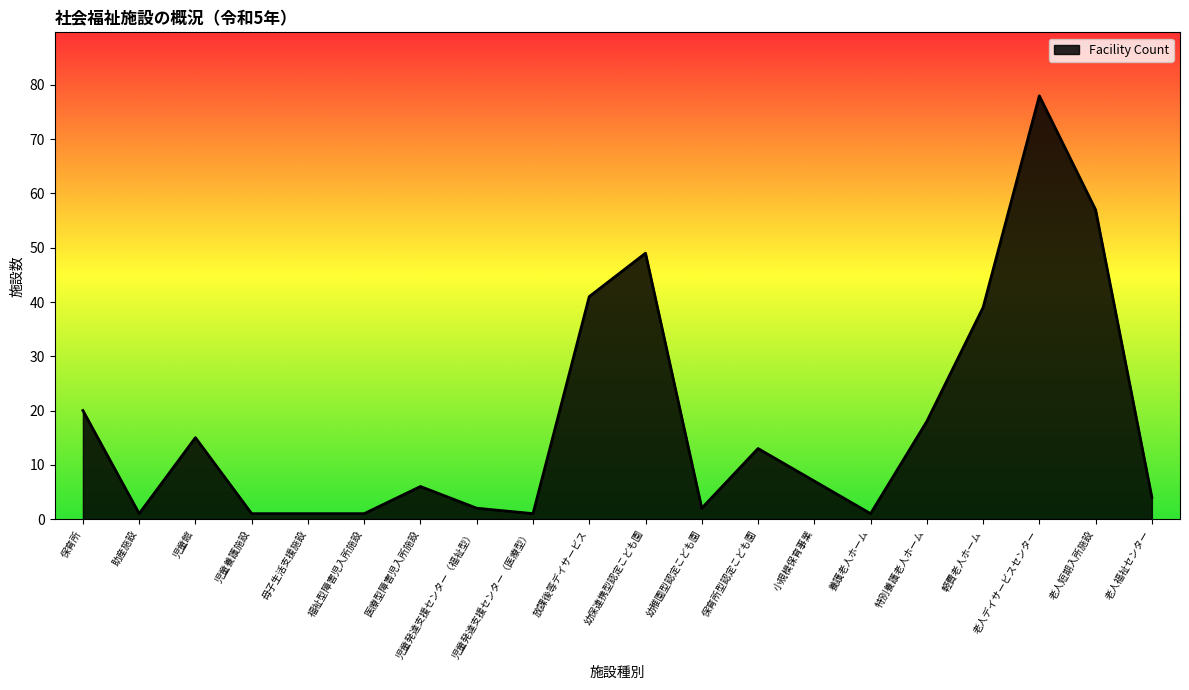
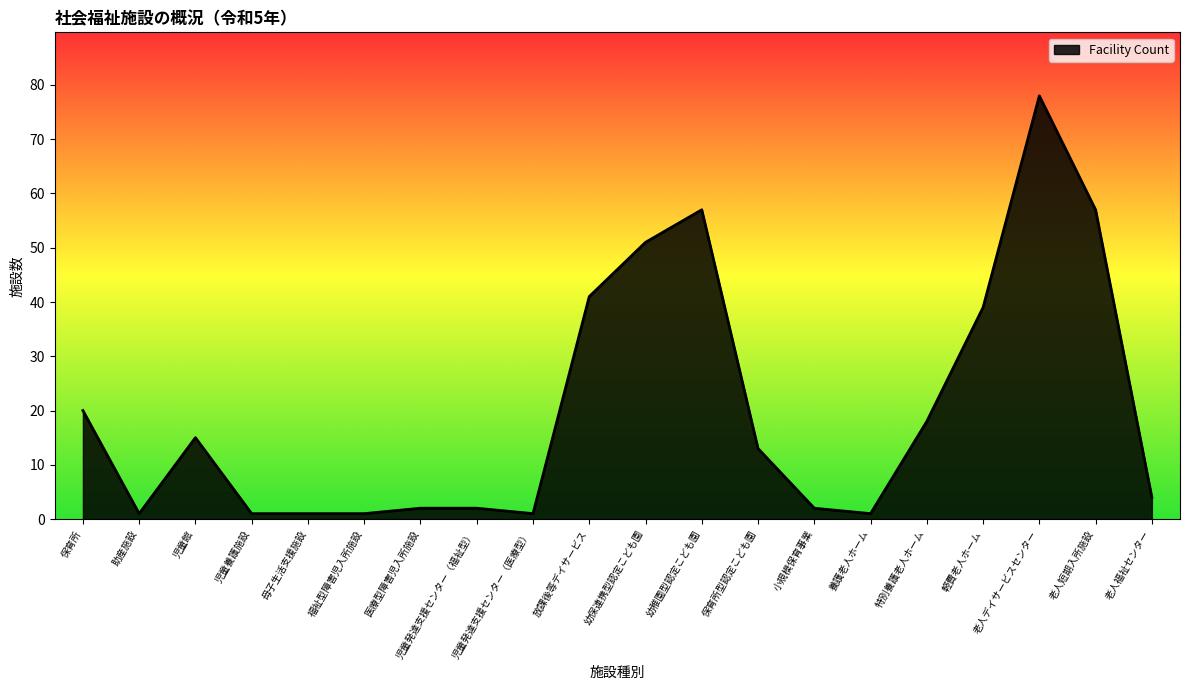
  {
    "保育所": 20,
    "助産施設": 1,
    "児童館": 15,
    "児童養護施設": 1,
    "母子生活支援施設": 1,
    "福祉型障害児入所施設": 1,
-   "医療型障害児入所施設": 6,
+   "医療型障害児入所施設": 2,
    "児童発達支援センター（福祉型）": 2,
    "児童発達支援センター（医療型）": 1,
    "放課後等デイサービス": 41,
-   "幼保連携型認定こども園": 49,
-   "幼稚園型認定こども園": 2,
+   "幼保連携型認定こども園": 51,
+   "幼稚園型認定こども園": 57,
    "保育所型認定こども園": 13,
-   "小規模保育事業": 7,
+   "小規模保育事業": 2,
    "養護老人ホーム": 1,
    "特別養護老人ホーム": 18,
    "軽費老人ホーム": 39,
    "老人デイサービスセンター": 78,
    "老人短期入所施設": 57,
    "老人福祉センター": 4
  }
